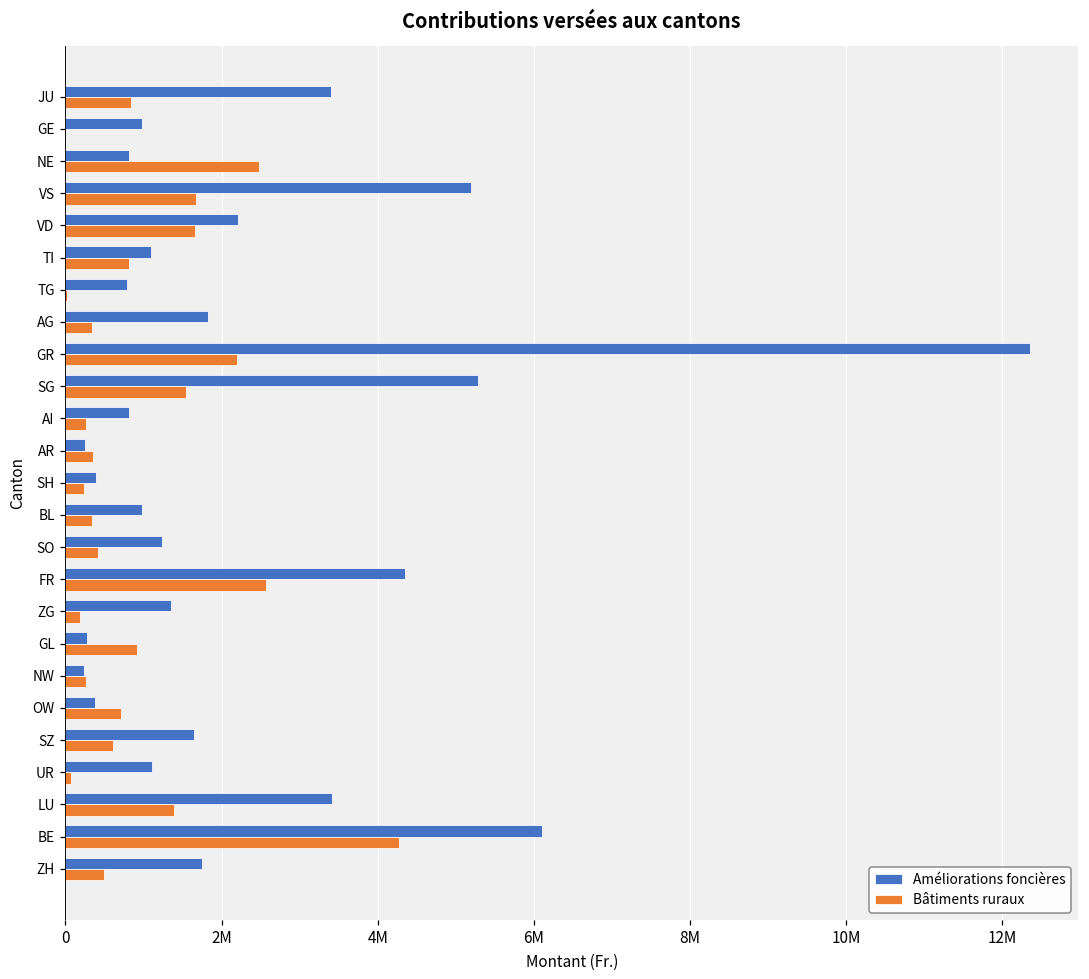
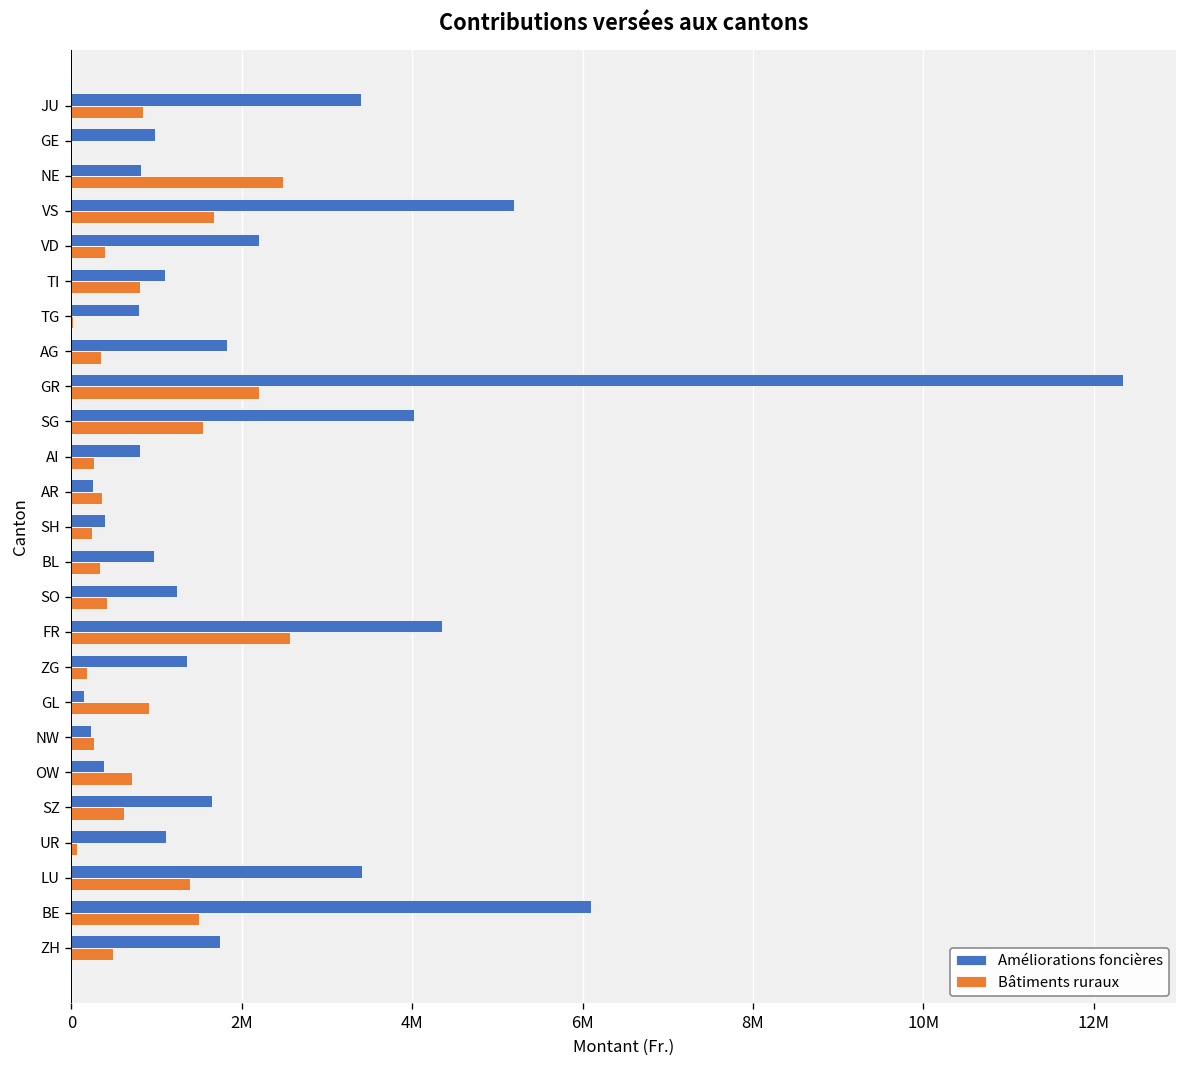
  {
    "Améliorations foncières": {
      "JU": 3400000,
      "GE": 1000000,
      "NE": 800000,
      "VS": 5200000,
      "VD": 2200000,
      "TI": 1100000,
      "TG": 800000,
      "AG": 1800000,
      "GR": 12300000,
-     "SG": 5300000,
+     "SG": 4000000,
      "AI": 800000,
      "AR": 300000,
      "SH": 400000,
      "BL": 1000000,
      "SO": 1200000,
      "FR": 4300000,
      "ZG": 1400000,
-     "GL": 300000,
+     "GL": 200000,
      "NW": 200000,
      "OW": 400000,
      "SZ": 1700000,
      "UR": 1100000,
      "LU": 3400000,
      "BE": 6100000,
      "ZH": 1700000
    },
    "Bâtiments ruraux": {
      "JU": 800000,
      "GE": 0,
      "NE": 2500000,
      "VS": 1700000,
-     "VD": 1700000,
+     "VD": 400000,
      "TI": 800000,
      "AG": 300000,
      "GR": 2200000,
      "SG": 1500000,
      "AI": 300000,
      "AR": 400000,
      "SH": 200000,
      "BL": 300000,
      "SO": 400000,
      "FR": 2600000,
      "ZG": 200000,
      "GL": 900000,
      "NW": 300000,
      "OW": 700000,
      "SZ": 600000,
      "UR": 100000,
      "LU": 1400000,
-     "BE": 4300000,
+     "BE": 1500000,
      "ZH": 500000
    }
  }
